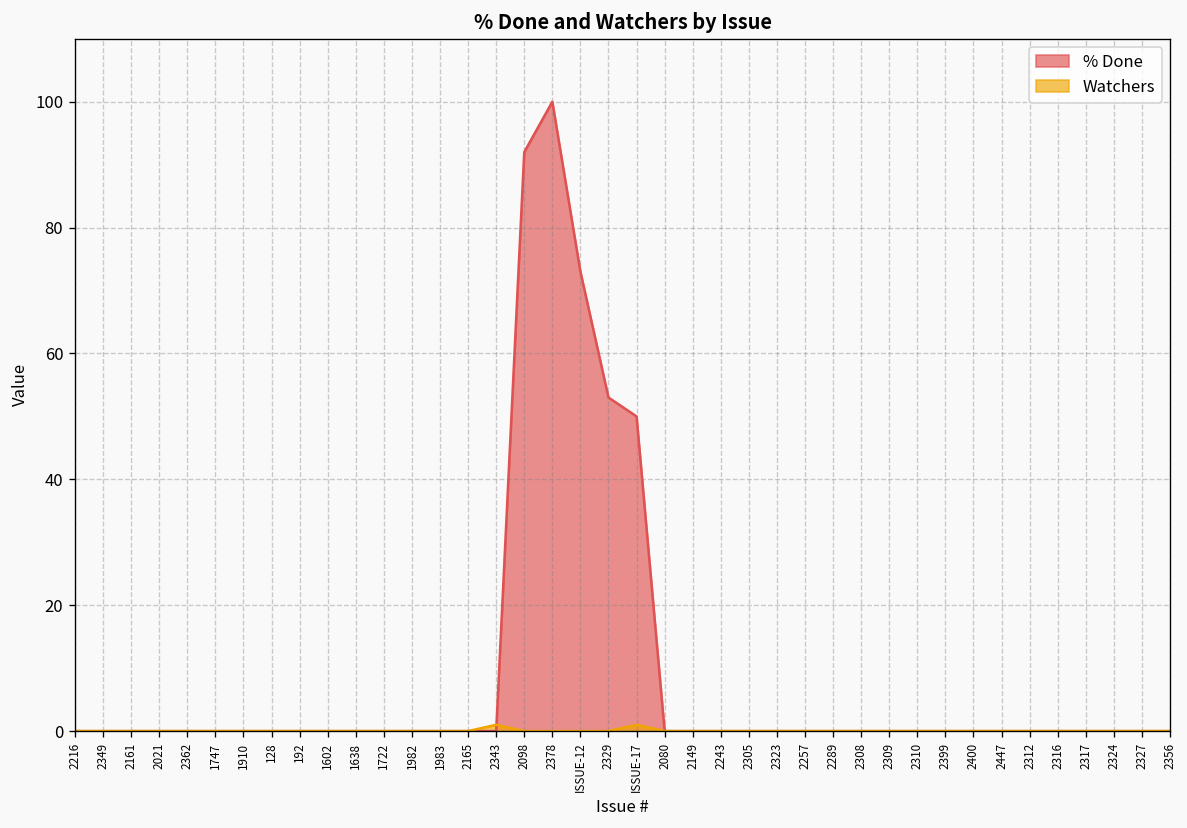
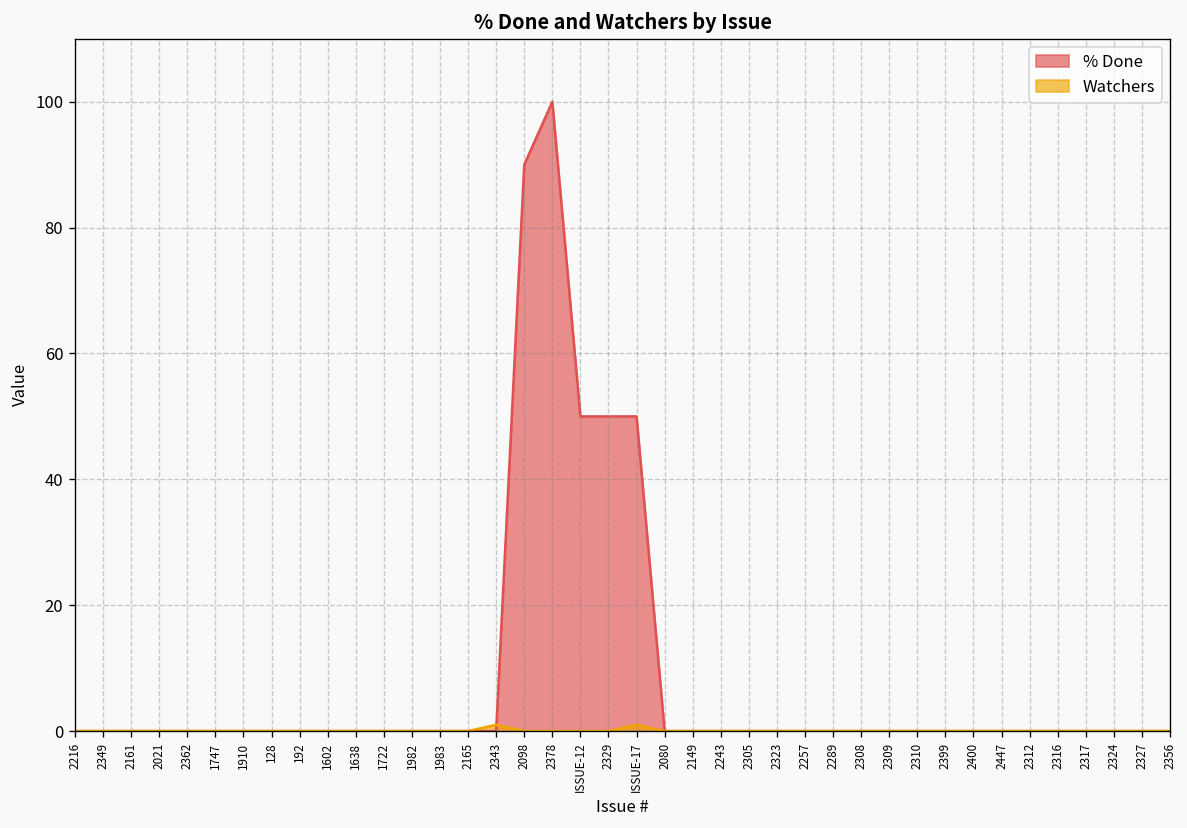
  {
    "% Done": {
      "2343": 0,
-     "2098": 92,
+     "2098": 90,
      "2378": 100,
-     "ISSUE-12": 73,
-     "2329": 53,
+     "ISSUE-12": 50,
+     "2329": 50,
      "ISSUE-17": 50
    },
    "Watchers": {
      "2343": 1,
      "2098": 0,
      "2378": 0,
      "ISSUE-12": 0,
      "2329": 0,
      "ISSUE-17": 1
    }
  }
